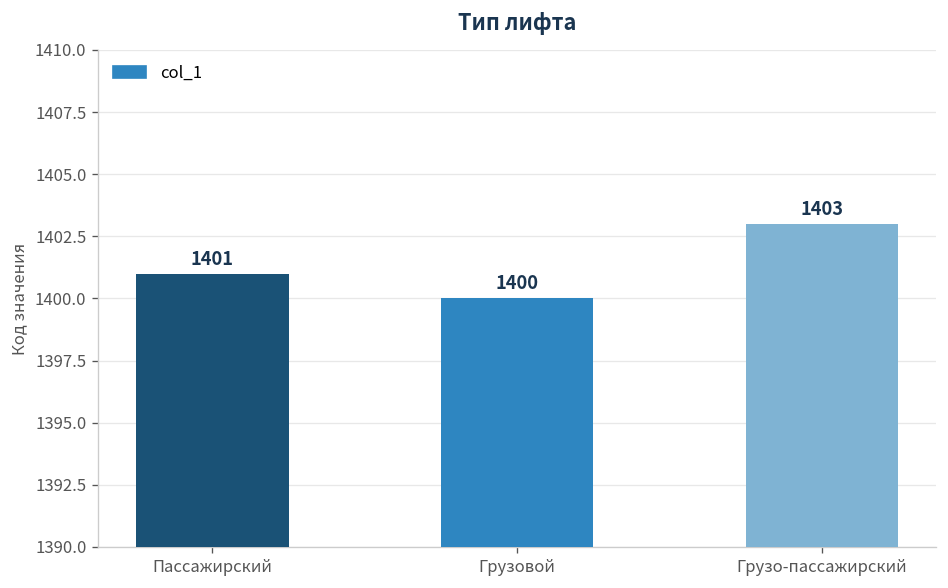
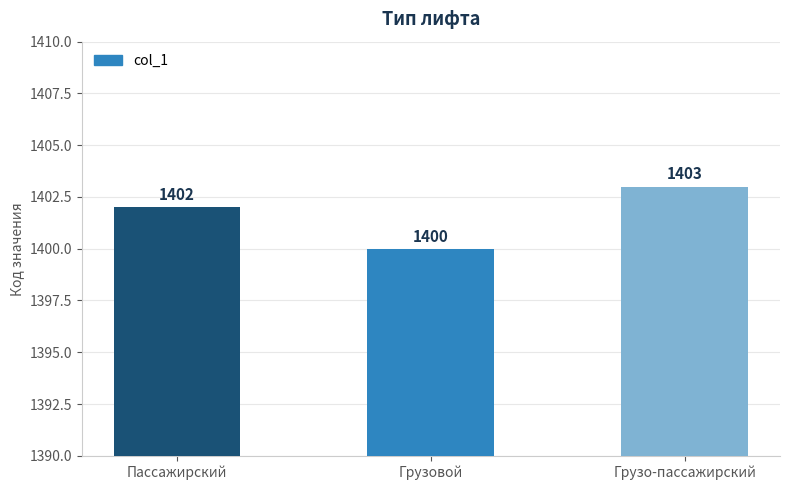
  {
-   "Пассажирский": 1401,
+   "Пассажирский": 1402,
    "Грузовой": 1400,
    "Грузо-пассажирский": 1403
  }
